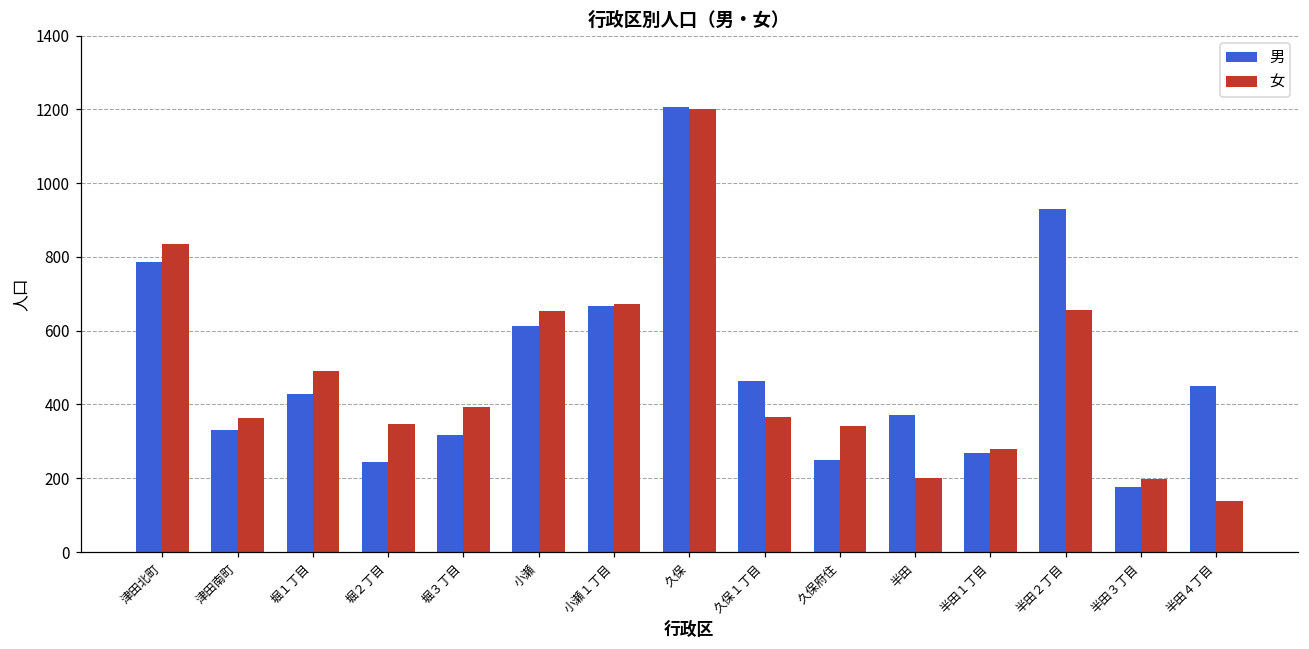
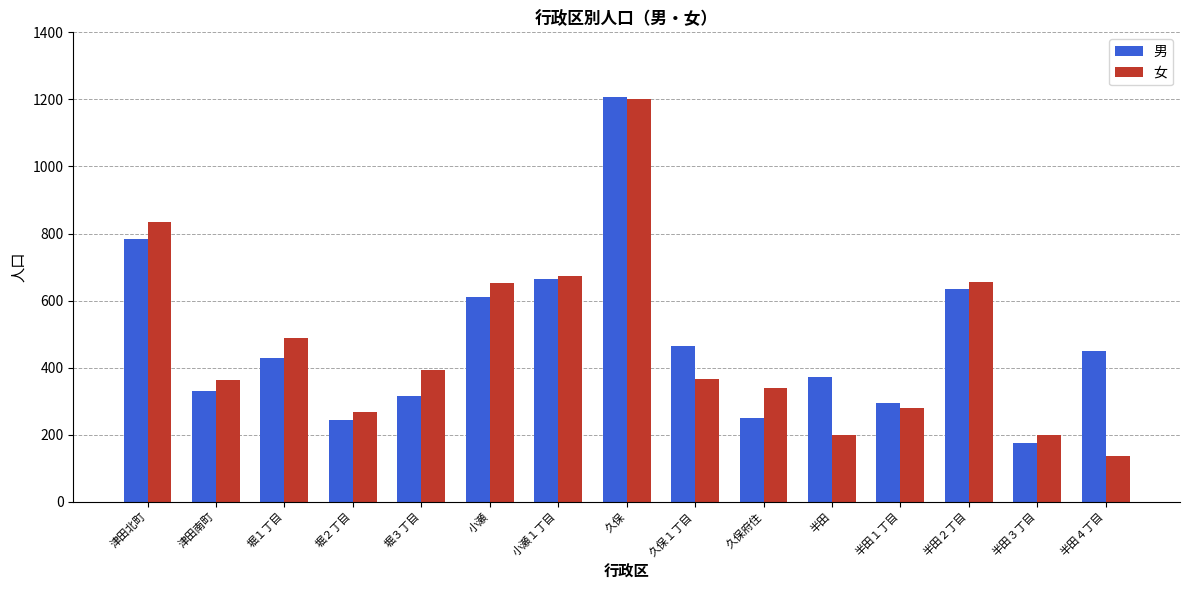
  {
    "男": {
      "津田北町": 790,
      "津田南町": 330,
      "堀１丁目": 430,
      "堀２丁目": 250,
      "堀３丁目": 320,
      "小瀬": 610,
      "小瀬１丁目": 670,
      "久保": 1210,
      "久保１丁目": 460,
      "久保府住": 250,
      "半田": 370,
-     "半田１丁目": 270,
-     "半田２丁目": 930,
+     "半田１丁目": 290,
+     "半田２丁目": 640,
      "半田３丁目": 180,
      "半田４丁目": 450
    },
    "女": {
      "津田北町": 840,
      "津田南町": 360,
      "堀１丁目": 490,
-     "堀２丁目": 350,
+     "堀２丁目": 270,
      "堀３丁目": 390,
      "小瀬": 650,
      "小瀬１丁目": 670,
      "久保": 1200,
      "久保１丁目": 370,
      "久保府住": 340,
      "半田": 200,
      "半田１丁目": 280,
      "半田２丁目": 660,
      "半田３丁目": 200,
      "半田４丁目": 140
    }
  }
